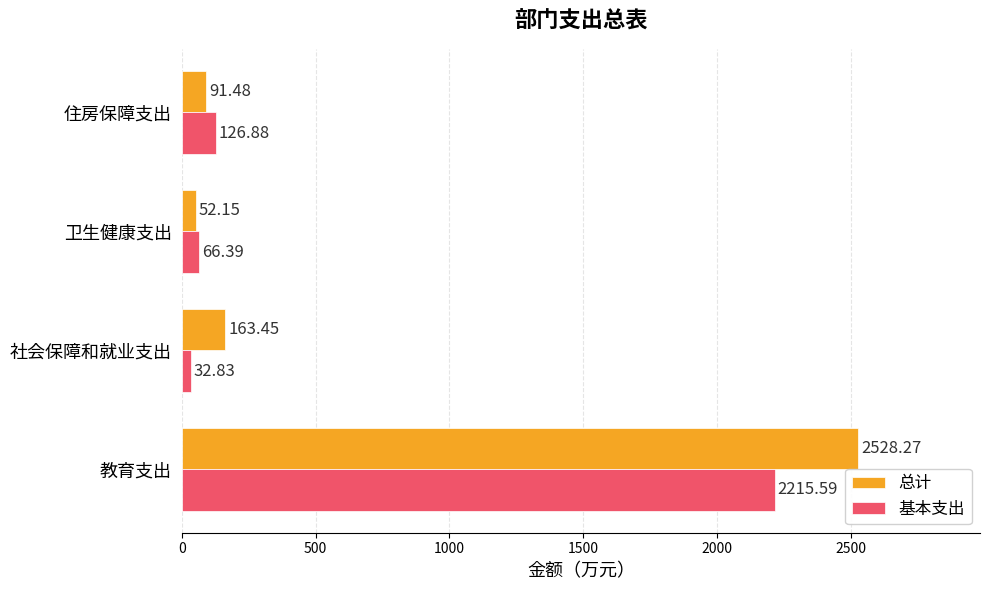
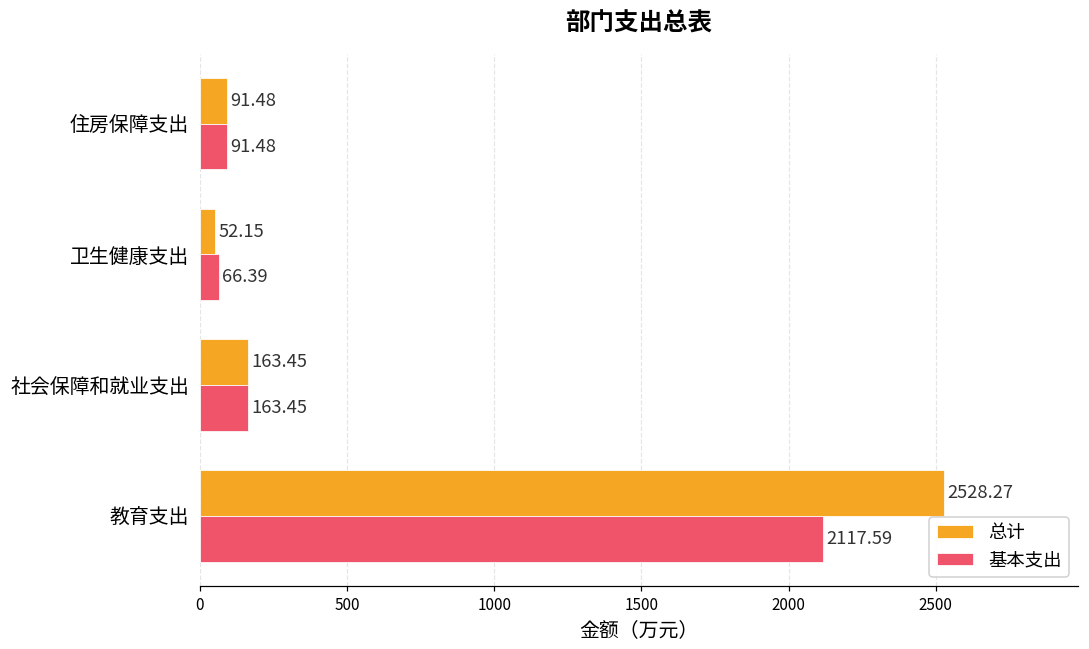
  {
    "总计": {
      "住房保障支出": 91.48,
      "卫生健康支出": 52.15,
      "社会保障和就业支出": 163.45,
      "教育支出": 2528.27
    },
    "基本支出": {
-     "住房保障支出": 126.88,
+     "住房保障支出": 91.48,
      "卫生健康支出": 66.39,
-     "社会保障和就业支出": 32.83,
-     "教育支出": 2215.59
+     "社会保障和就业支出": 163.45,
+     "教育支出": 2117.59
    }
  }
